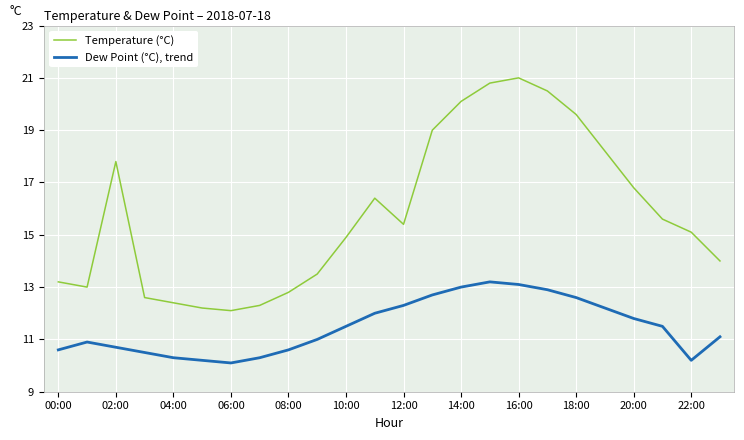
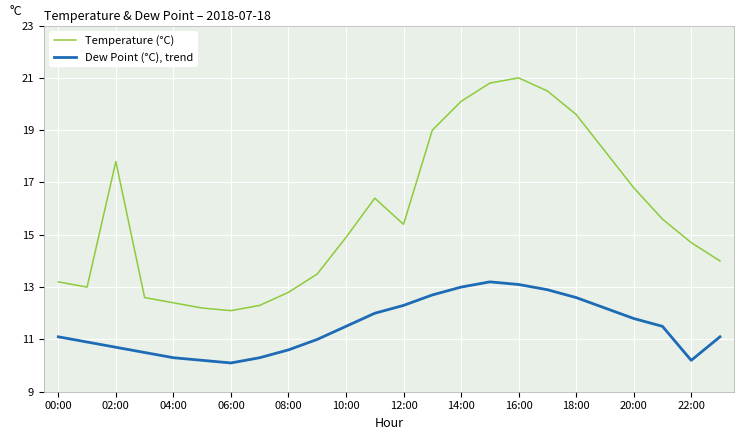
  {
    "Temperature (°C)": {
      "00:00": 13.2,
      "02:00": 17.8,
      "04:00": 12.4,
      "06:00": 12.1,
      "08:00": 12.8,
      "10:00": 14.9,
      "12:00": 15.4,
      "14:00": 20.1,
      "16:00": 21.0,
      "18:00": 19.6,
      "20:00": 16.8,
-     "22:00": 15.1
+     "22:00": 14.7
    },
    "Dew Point (°C), trend": {
-     "00:00": 10.6,
+     "00:00": 11.1,
      "02:00": 10.7,
      "04:00": 10.3,
      "06:00": 10.1,
      "08:00": 10.6,
      "10:00": 11.5,
      "12:00": 12.3,
      "14:00": 13.0,
      "16:00": 13.1,
      "18:00": 12.6,
      "20:00": 11.8,
      "22:00": 10.2
    }
  }
